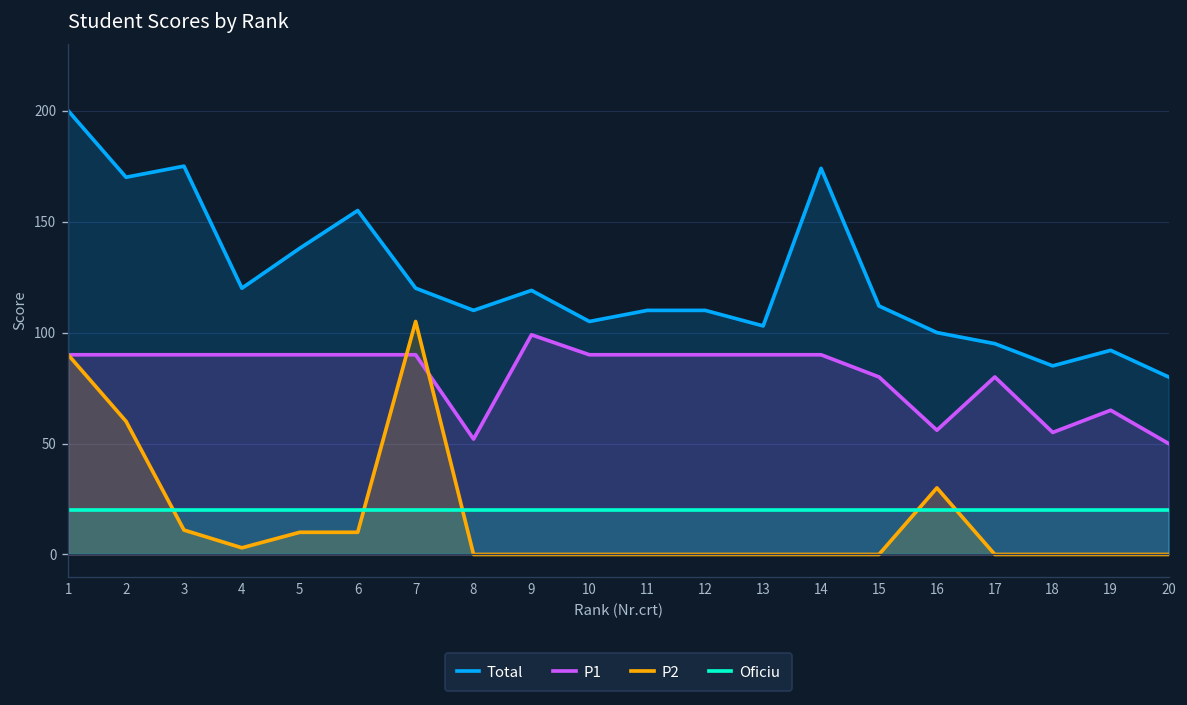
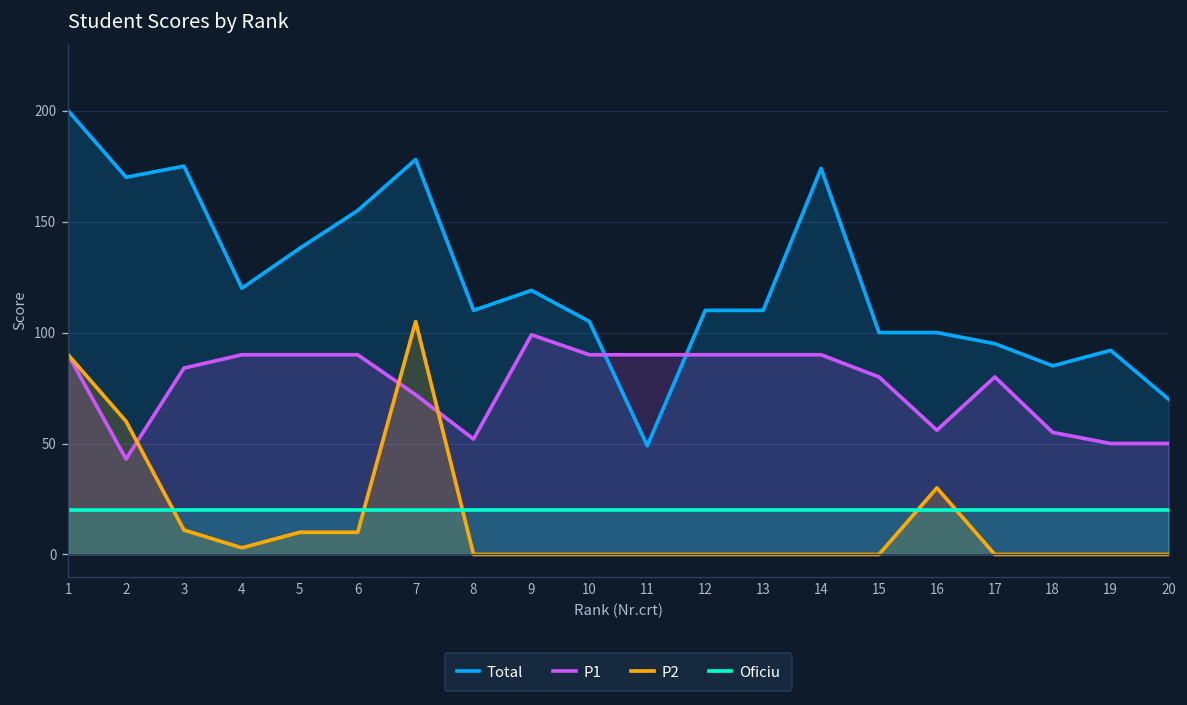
  {
    "Total": {
      "1": 200,
      "2": 170,
      "3": 175,
      "4": 120,
      "5": 138,
      "6": 155,
-     "7": 120,
+     "7": 178,
      "8": 110,
      "9": 119,
      "10": 105,
-     "11": 110,
+     "11": 49,
      "12": 110,
-     "13": 103,
+     "13": 110,
      "14": 174,
-     "15": 112,
+     "15": 100,
      "16": 100,
      "17": 95,
      "18": 85,
      "19": 92,
-     "20": 80
+     "20": 70
    },
    "P1": {
-     "2": 90,
-     "3": 90,
+     "2": 43,
+     "3": 84,
      "4": 90,
      "5": 90,
      "6": 90,
-     "7": 90,
+     "7": 72,
      "8": 52,
      "9": 99,
      "10": 90,
      "11": 90,
      "12": 90,
      "13": 90,
      "14": 90,
      "15": 80,
      "16": 56,
      "17": 80,
      "18": 55,
-     "19": 65,
+     "19": 50,
      "20": 50
    },
    "P2": {
      "2": 60,
      "3": 11,
      "4": 3,
      "5": 10,
      "6": 10,
      "7": 105,
      "8": 0,
      "9": 0,
      "10": 0,
      "11": 0,
      "12": 0,
      "13": 0,
      "14": 0,
      "15": 0,
      "16": 30,
      "17": 0,
      "18": 0,
      "19": 0,
      "20": 0
    },
    "Oficiu": {
      "1": 20,
      "2": 20,
      "3": 20,
      "4": 20,
      "5": 20,
      "6": 20,
      "7": 20,
      "8": 20,
      "9": 20,
      "10": 20,
      "11": 20,
      "12": 20,
      "13": 20,
      "14": 20,
      "15": 20,
      "16": 20,
      "17": 20,
      "18": 20,
      "19": 20,
      "20": 20
    }
  }
